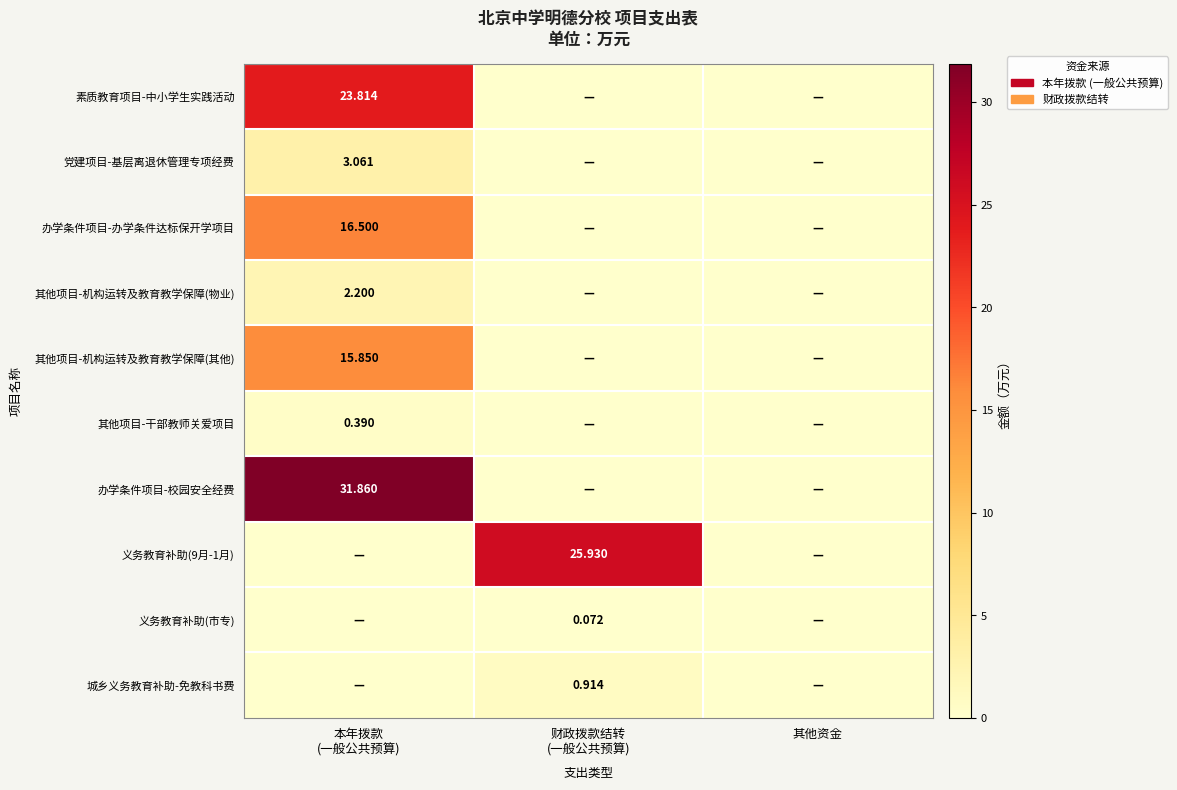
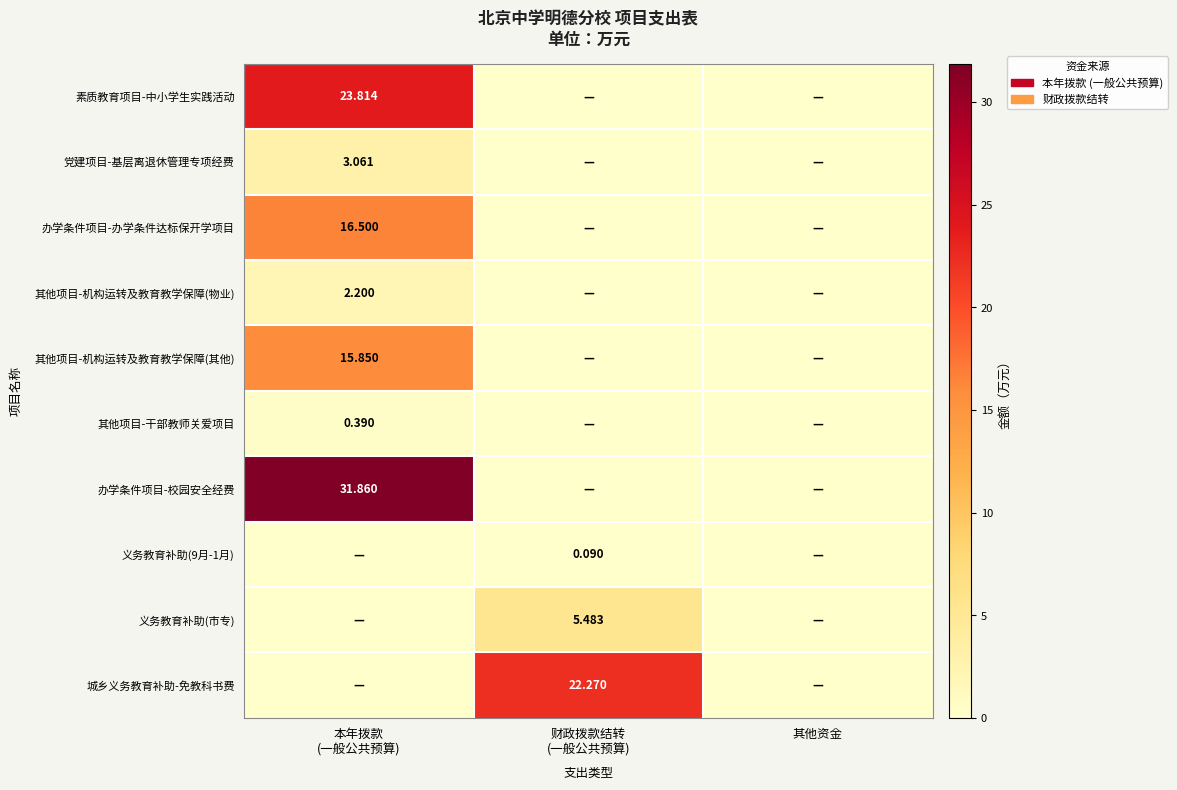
  {
    "素质教育项目-中小学生实践活动": {
      "本年拨款 (一般公共预算)": 23.814
    },
    "党建项目-基层离退休管理专项经费": {
      "本年拨款 (一般公共预算)": 3.061
    },
    "办学条件项目-办学条件达标保开学项目": {
      "本年拨款 (一般公共预算)": 16.500
    },
    "其他项目-机构运转及教育教学保障(物业)": {
      "本年拨款 (一般公共预算)": 2.200
    },
    "其他项目-机构运转及教育教学保障(其他)": {
      "本年拨款 (一般公共预算)": 15.850
    },
    "其他项目-干部教师关爱项目": {
      "本年拨款 (一般公共预算)": 0.390
    },
    "办学条件项目-校园安全经费": {
      "本年拨款 (一般公共预算)": 31.860
    },
    "义务教育补助(9月-1月)": {
-     "财政拨款结转 (一般公共预算)": 25.930
+     "财政拨款结转 (一般公共预算)": 0.090
    },
    "义务教育补助(市专)": {
-     "财政拨款结转 (一般公共预算)": 0.072
+     "财政拨款结转 (一般公共预算)": 5.483
    },
    "城乡义务教育补助-免教科书费": {
-     "财政拨款结转 (一般公共预算)": 0.914
+     "财政拨款结转 (一般公共预算)": 22.270
    }
  }
